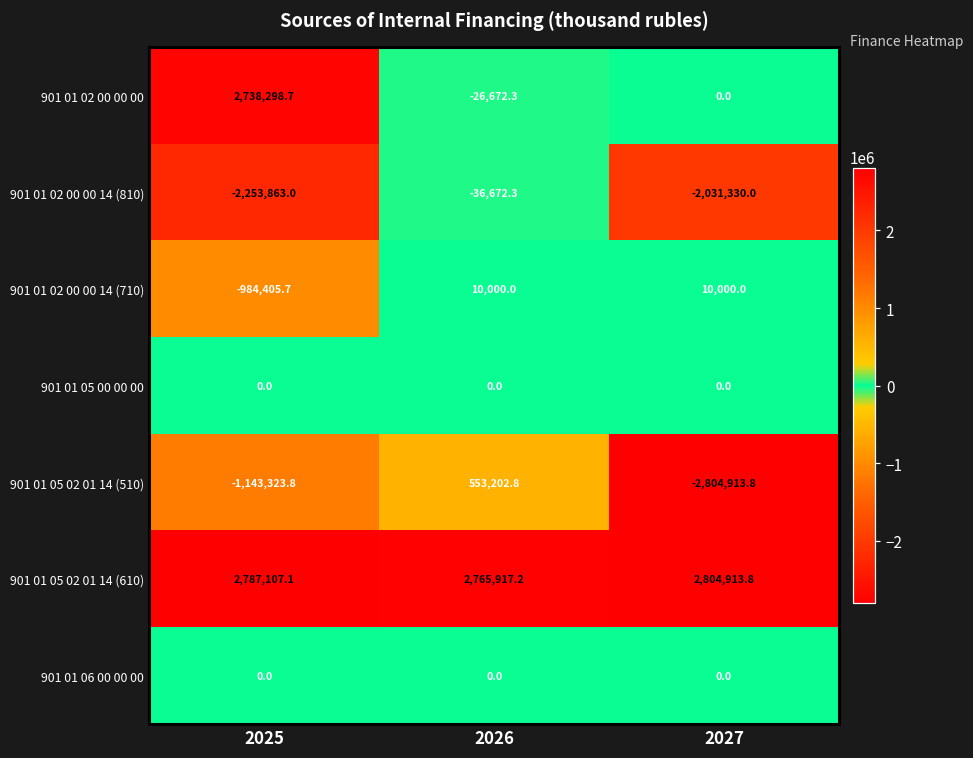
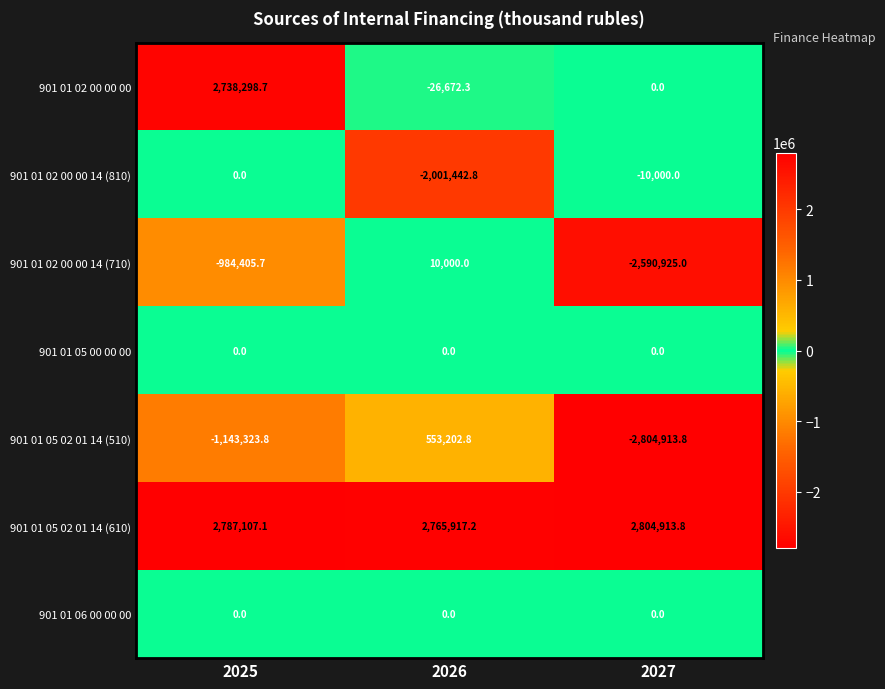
  {
    "901 01 02 00 00 00": {
      "2025": "2,738,298.7",
      "2026": "-26,672.3",
      "2027": "0.0"
    },
    "901 01 02 00 00 14 (810)": {
-     "2025": "-2,253,863.0",
-     "2026": "-36,672.3",
-     "2027": "-2,031,330.0"
+     "2025": "0.0",
+     "2026": "-2,001,442.8",
+     "2027": "-10,000.0"
    },
    "901 01 02 00 00 14 (710)": {
      "2025": "-984,405.7",
      "2026": "10,000.0",
-     "2027": "10,000.0"
+     "2027": "-2,590,925.0"
    },
    "901 01 05 00 00 00": {
      "2025": "0.0",
      "2026": "0.0",
      "2027": "0.0"
    },
    "901 01 05 02 01 14 (510)": {
      "2025": "-1,143,323.8",
      "2026": "553,202.8",
      "2027": "-2,804,913.8"
    },
    "901 01 05 02 01 14 (610)": {
      "2025": "2,787,107.1",
      "2026": "2,765,917.2",
      "2027": "2,804,913.8"
    },
    "901 01 06 00 00 00": {
      "2025": "0.0",
      "2026": "0.0",
      "2027": "0.0"
    }
  }
